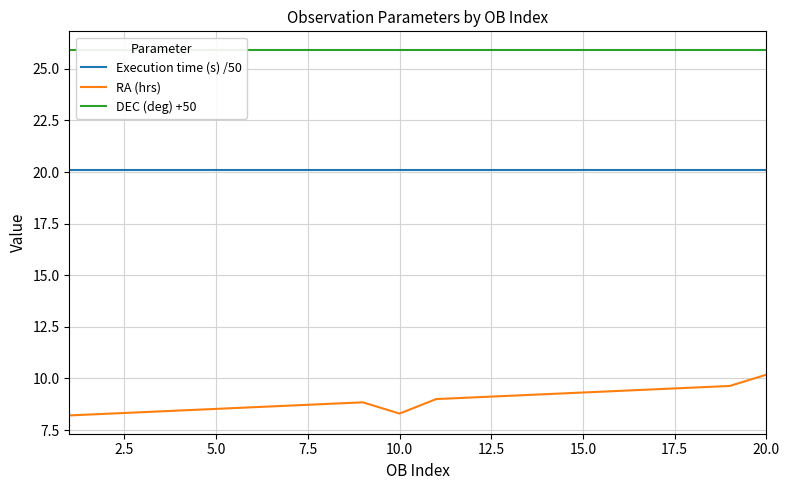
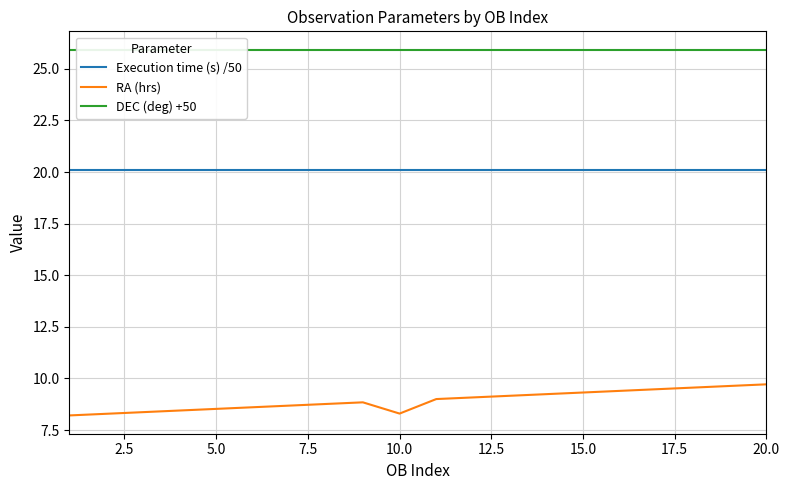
  {
    "Execution time (s) /50": {
      "5.0": 20.1,
      "10.0": 20.1,
      "15.0": 20.1,
      "20.0": 20.1
    },
    "RA (hrs)": {
      "5.0": 8.5,
      "10.0": 8.3,
      "15.0": 9.3,
-     "20.0": 10.2
+     "20.0": 9.7
    },
    "DEC (deg) +50": {
      "10.0": 25.9,
      "15.0": 25.9,
      "20.0": 25.9
    }
  }
